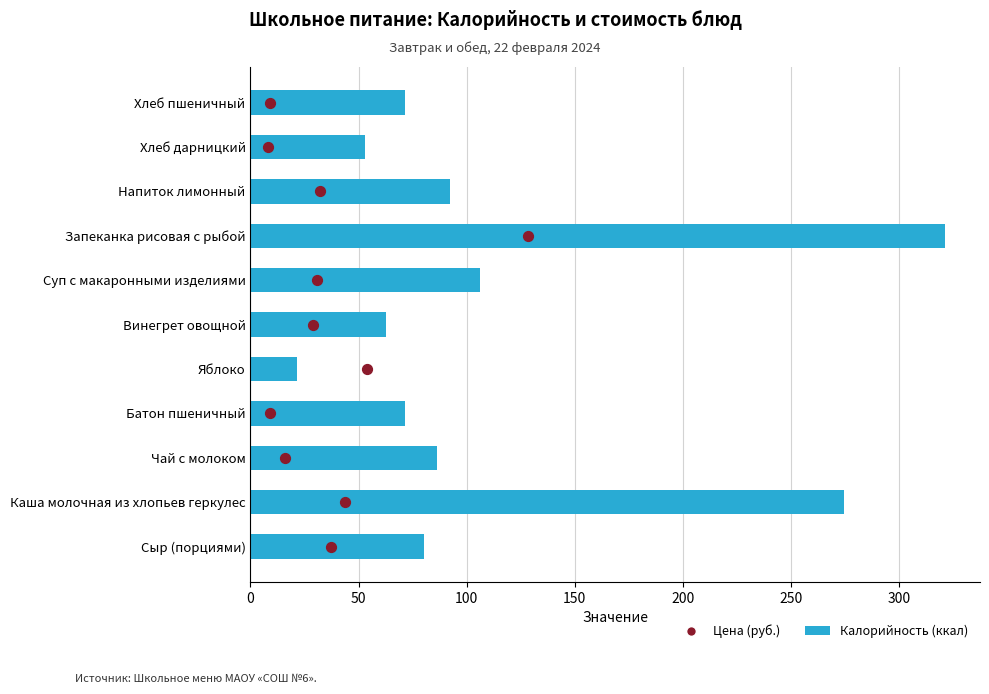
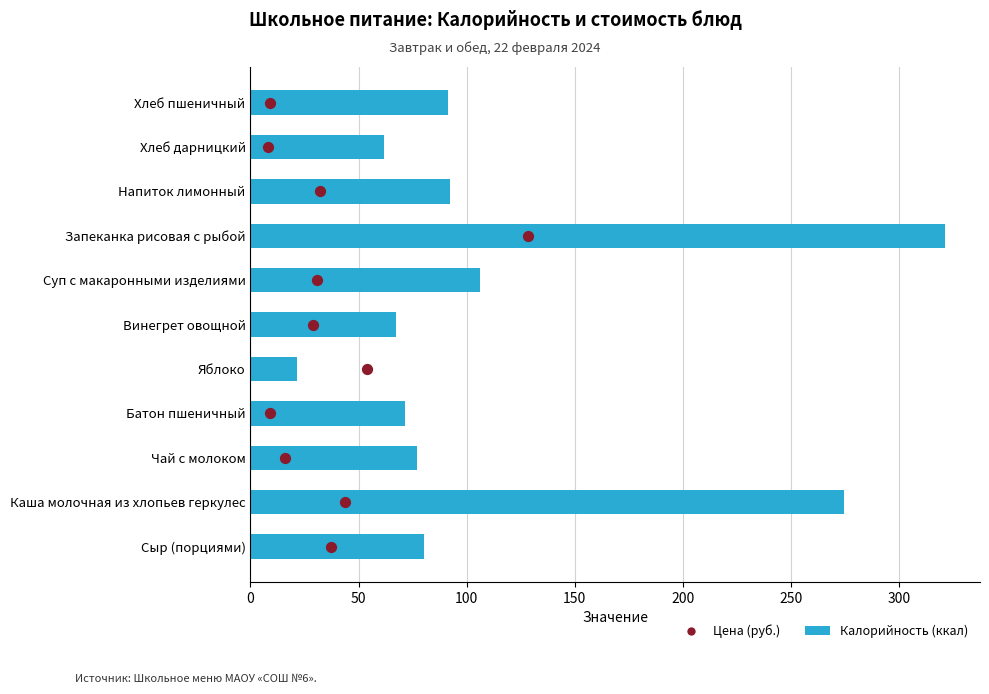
  {
    "Калорийность (ккал)": {
-     "Хлеб пшеничный": 71,
-     "Хлеб дарницкий": 53,
+     "Хлеб пшеничный": 91,
+     "Хлеб дарницкий": 62,
      "Напиток лимонный": 92,
      "Запеканка рисовая с рыбой": 321,
      "Суп с макаронными изделиями": 106,
-     "Винегрет овощной": 62,
+     "Винегрет овощной": 67,
      "Яблоко": 22,
      "Батон пшеничный": 71,
-     "Чай с молоком": 86,
+     "Чай с молоком": 77,
      "Каша молочная из хлопьев геркулес": 275,
      "Сыр (порциями)": 80
    }
  }
